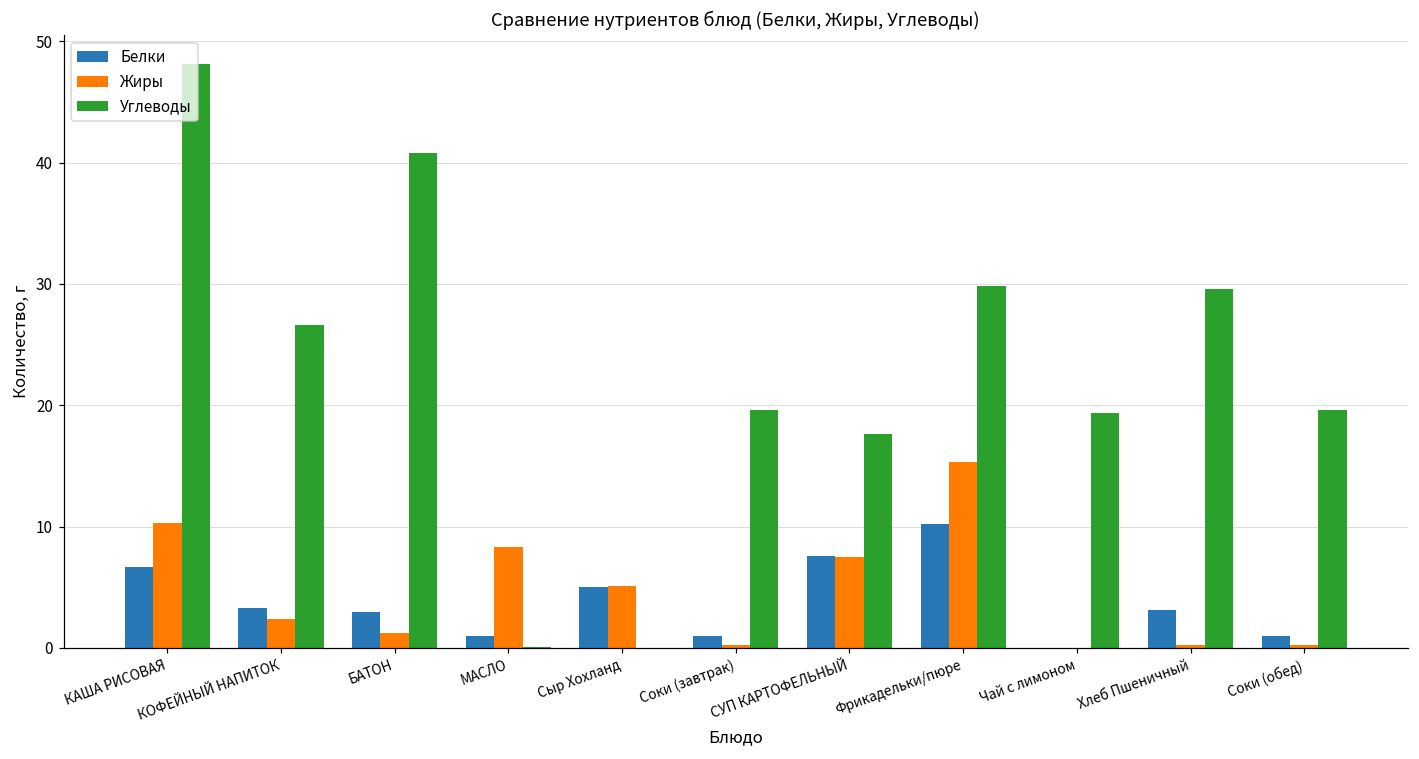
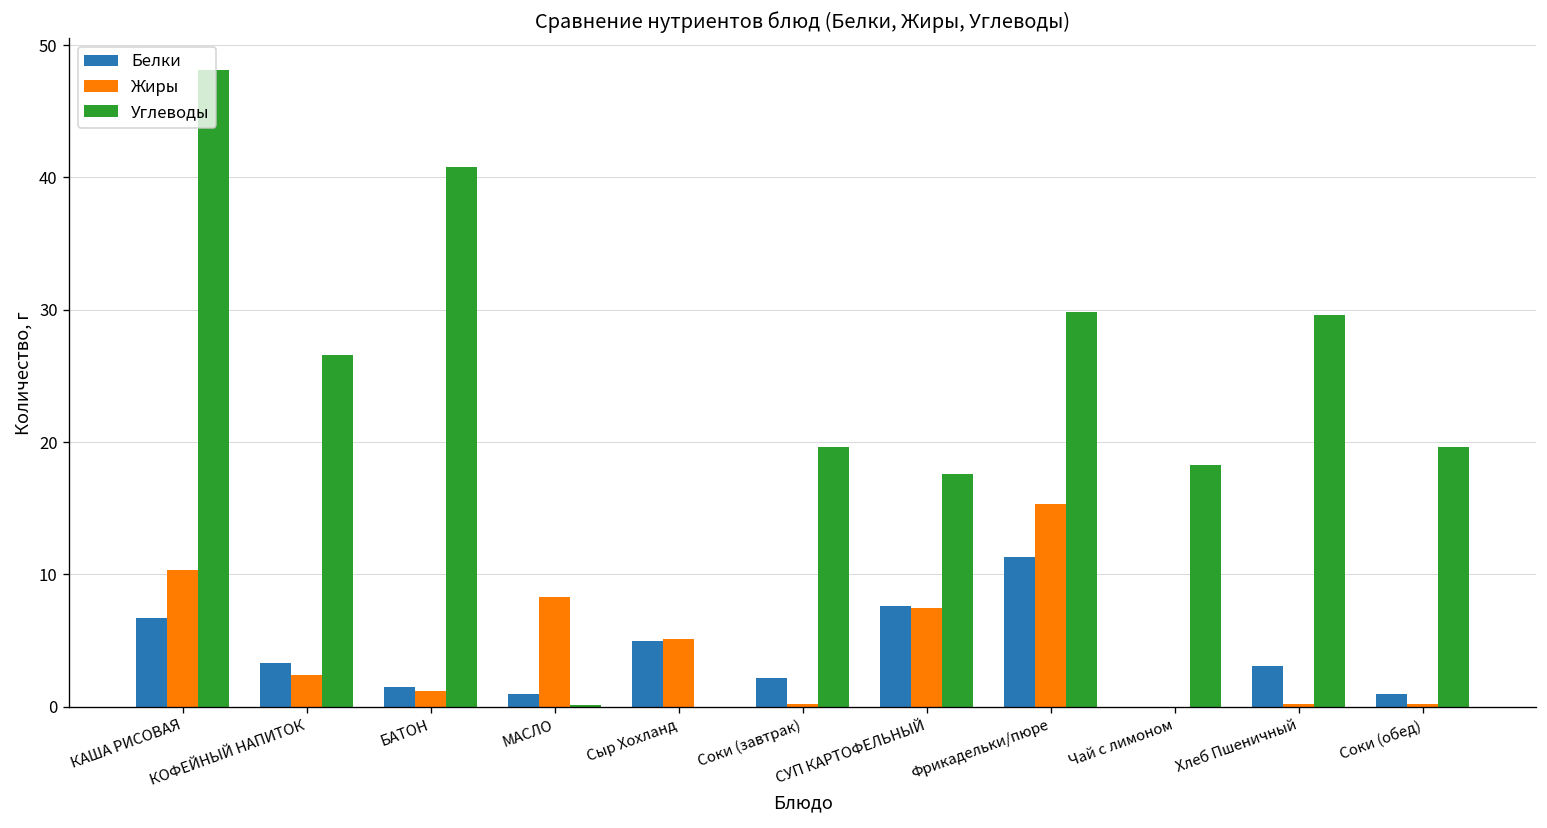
  {
    "Белки": {
      "КАША РИСОВАЯ": 6.7,
      "КОФЕЙНЫЙ НАПИТОК": 3.3,
-     "БАТОН": 3.0,
+     "БАТОН": 1.5,
      "МАСЛО": 1.0,
      "Сыр Хохланд": 5.0,
-     "Соки (завтрак)": 1.0,
+     "Соки (завтрак)": 2.2,
      "СУП КАРТОФЕЛЬНЫЙ": 7.6,
-     "Фрикадельки/пюре": 10.2,
+     "Фрикадельки/пюре": 11.3,
      "Чай с лимоном": 0.0,
      "Хлеб Пшеничный": 3.1,
      "Соки (обед)": 1.0
    },
    "Жиры": {
      "КАША РИСОВАЯ": 10.3,
      "КОФЕЙНЫЙ НАПИТОК": 2.4,
      "БАТОН": 1.2,
      "МАСЛО": 8.3,
      "Сыр Хохланд": 5.1,
      "СУП КАРТОФЕЛЬНЫЙ": 7.5,
      "Фрикадельки/пюре": 15.3,
      "Чай с лимоном": 0.0
    },
    "Углеводы": {
      "КОФЕЙНЫЙ НАПИТОК": 26.6,
      "БАТОН": 40.8,
      "Сыр Хохланд": 0.0,
      "Соки (завтрак)": 19.6,
      "СУП КАРТОФЕЛЬНЫЙ": 17.6,
      "Фрикадельки/пюре": 29.8,
-     "Чай с лимоном": 19.4,
+     "Чай с лимоном": 18.3,
      "Хлеб Пшеничный": 29.6,
      "Соки (обед)": 19.6
    }
  }
